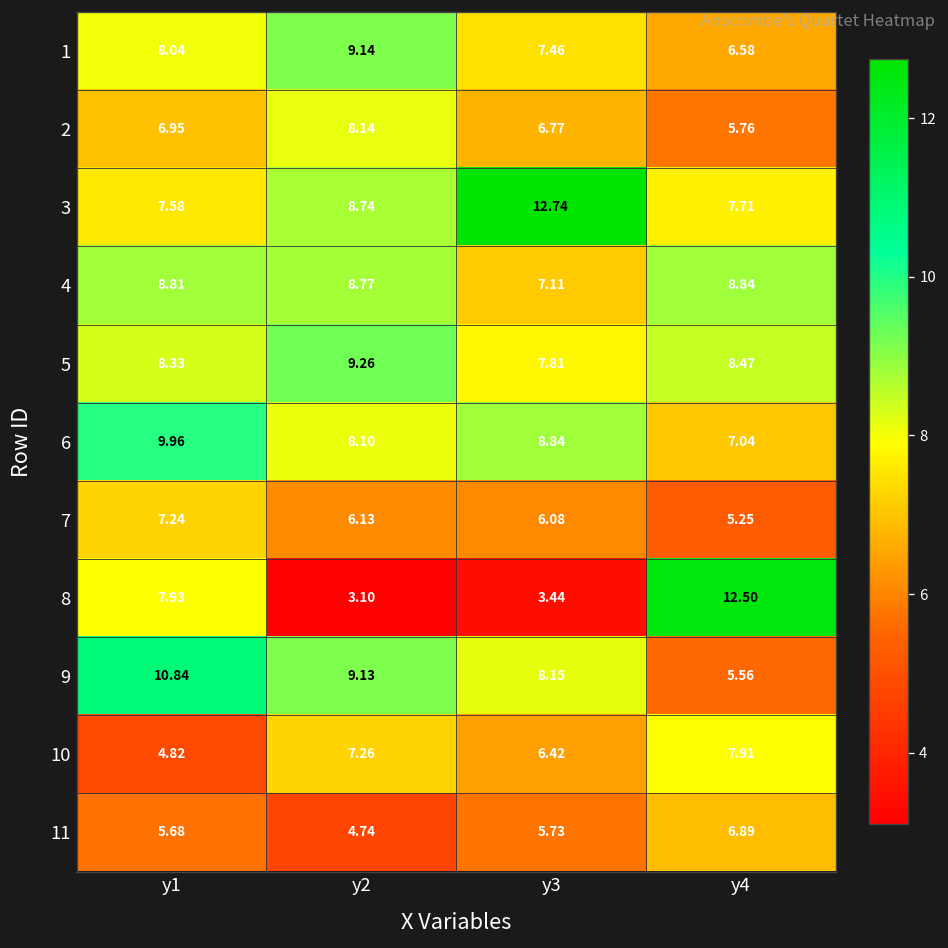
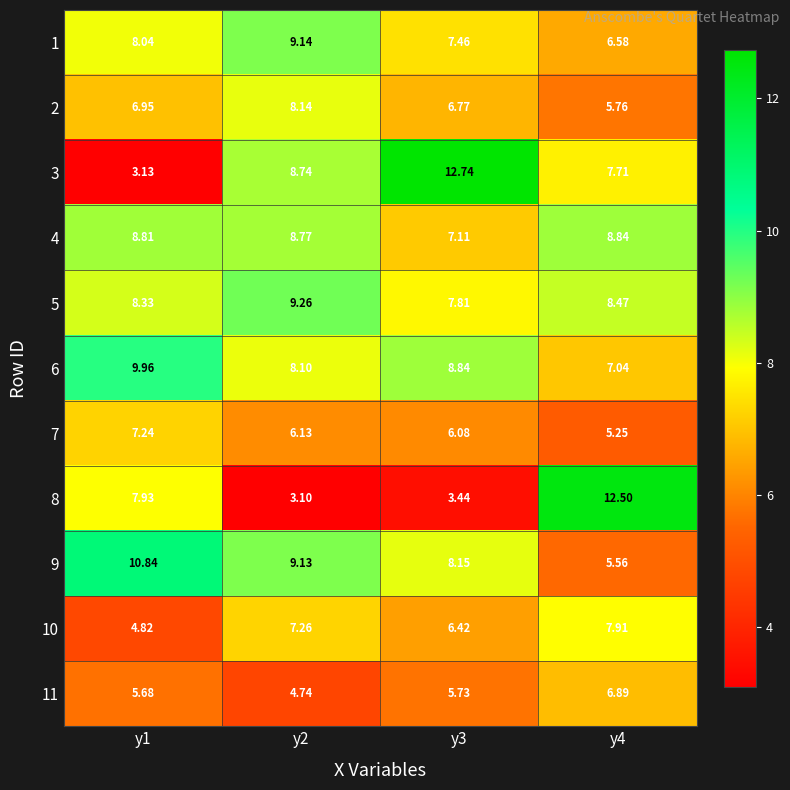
  {
    "1": {
      "y1": 8.04,
      "y2": 9.14,
      "y3": 7.46,
      "y4": 6.58
    },
    "2": {
      "y1": 6.95,
      "y2": 8.14,
      "y3": 6.77,
      "y4": 5.76
    },
    "3": {
-     "y1": 7.58,
+     "y1": 3.13,
      "y2": 8.74,
      "y3": 12.74,
      "y4": 7.71
    },
    "4": {
      "y1": 8.81,
      "y2": 8.77,
      "y3": 7.11,
      "y4": 8.84
    },
    "5": {
      "y1": 8.33,
      "y2": 9.26,
      "y3": 7.81,
      "y4": 8.47
    },
    "6": {
      "y1": 9.96,
      "y2": 8.10,
      "y3": 8.84,
      "y4": 7.04
    },
    "7": {
      "y1": 7.24,
      "y2": 6.13,
      "y3": 6.08,
      "y4": 5.25
    },
    "8": {
      "y1": 7.93,
      "y2": 3.10,
      "y3": 3.44,
      "y4": 12.50
    },
    "9": {
      "y1": 10.84,
      "y2": 9.13,
      "y3": 8.15,
      "y4": 5.56
    },
    "10": {
      "y1": 4.82,
      "y2": 7.26,
      "y3": 6.42,
      "y4": 7.91
    },
    "11": {
      "y1": 5.68,
      "y2": 4.74,
      "y3": 5.73,
      "y4": 6.89
    }
  }
